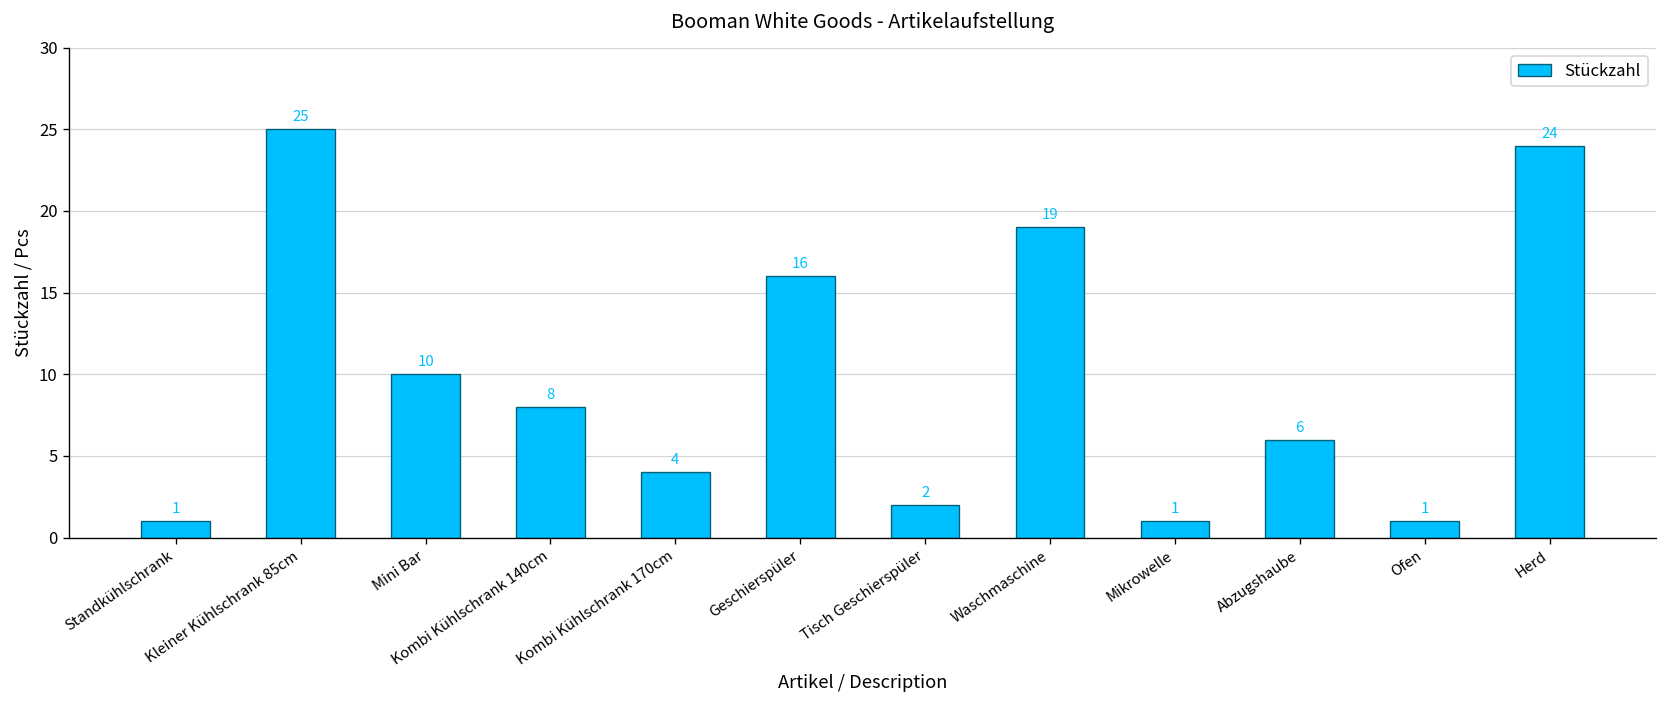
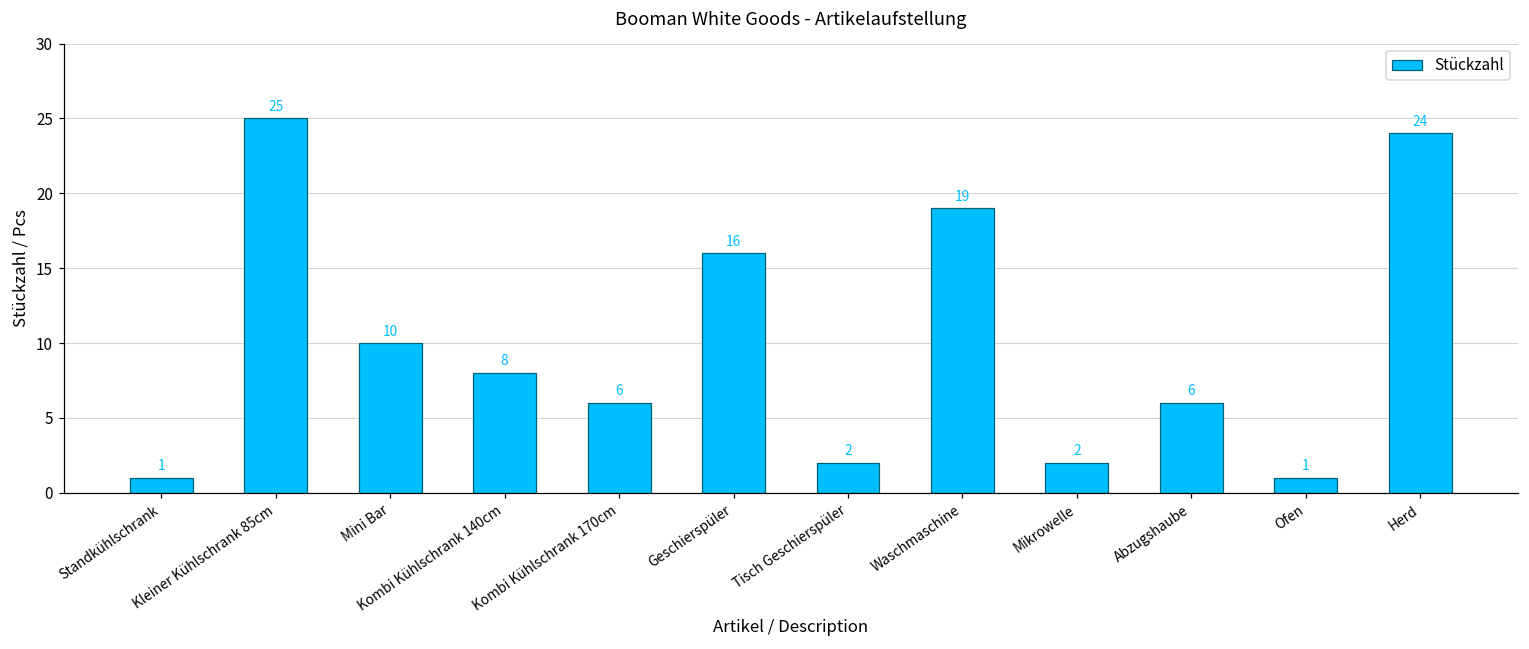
  {
    "Standkühlschrank": 1,
    "Kleiner Kühlschrank 85cm": 25,
    "Mini Bar": 10,
    "Kombi Kühlschrank 140cm": 8,
-   "Kombi Kühlschrank 170cm": 4,
+   "Kombi Kühlschrank 170cm": 6,
    "Geschierspüler": 16,
    "Tisch Geschierspüler": 2,
    "Waschmaschine": 19,
-   "Mikrowelle": 1,
+   "Mikrowelle": 2,
    "Abzugshaube": 6,
    "Ofen": 1,
    "Herd": 24
  }
